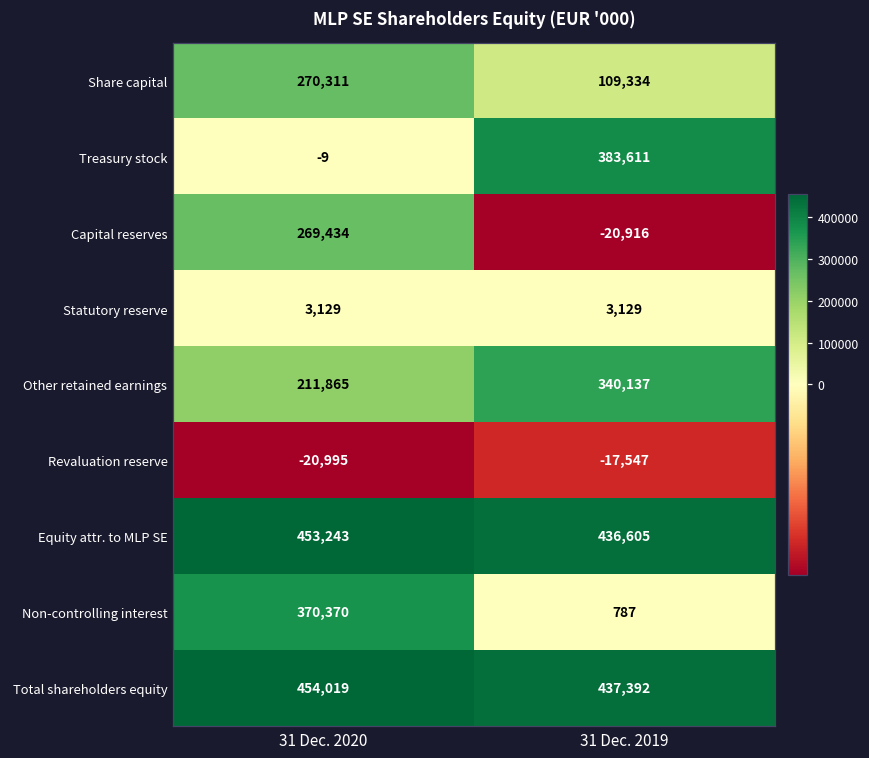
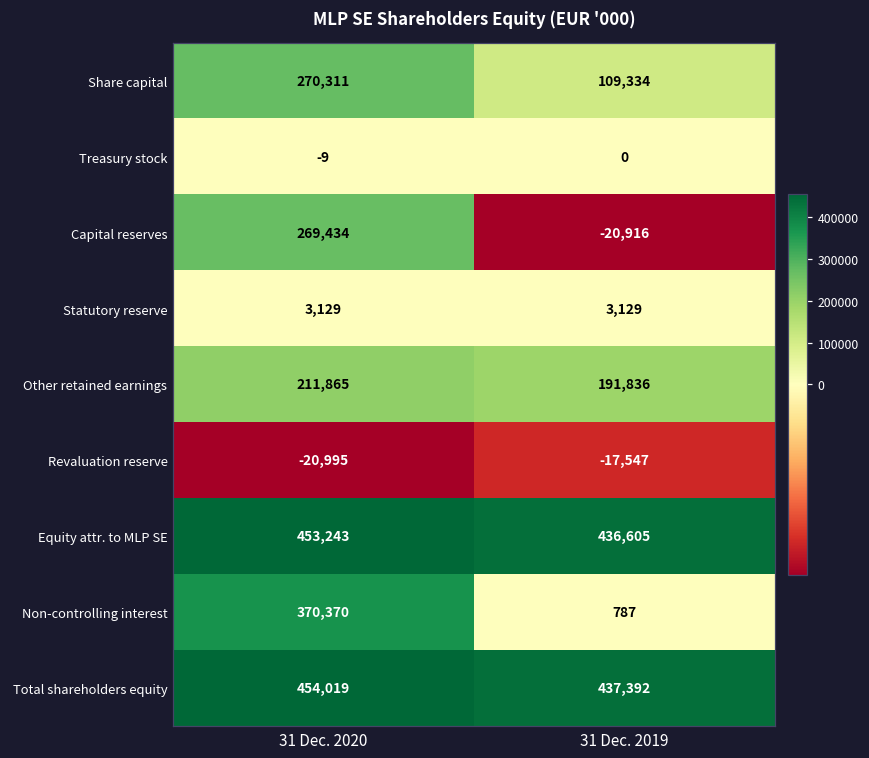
  {
    "Share capital": {
      "31 Dec. 2020": "270,311",
      "31 Dec. 2019": "109,334"
    },
    "Treasury stock": {
      "31 Dec. 2020": "-9",
-     "31 Dec. 2019": "383,611"
+     "31 Dec. 2019": "0"
    },
    "Capital reserves": {
      "31 Dec. 2020": "269,434",
      "31 Dec. 2019": "-20,916"
    },
    "Statutory reserve": {
      "31 Dec. 2020": "3,129",
      "31 Dec. 2019": "3,129"
    },
    "Other retained earnings": {
      "31 Dec. 2020": "211,865",
-     "31 Dec. 2019": "340,137"
+     "31 Dec. 2019": "191,836"
    },
    "Revaluation reserve": {
      "31 Dec. 2020": "-20,995",
      "31 Dec. 2019": "-17,547"
    },
    "Equity attr. to MLP SE": {
      "31 Dec. 2020": "453,243",
      "31 Dec. 2019": "436,605"
    },
    "Non-controlling interest": {
      "31 Dec. 2020": "370,370",
      "31 Dec. 2019": "787"
    },
    "Total shareholders equity": {
      "31 Dec. 2020": "454,019",
      "31 Dec. 2019": "437,392"
    }
  }
